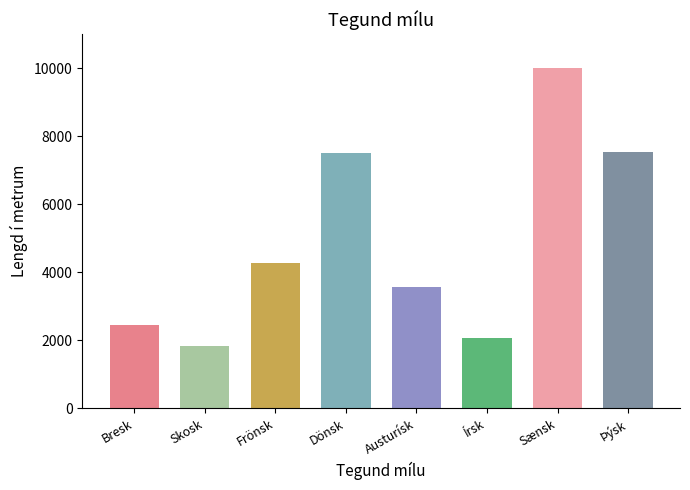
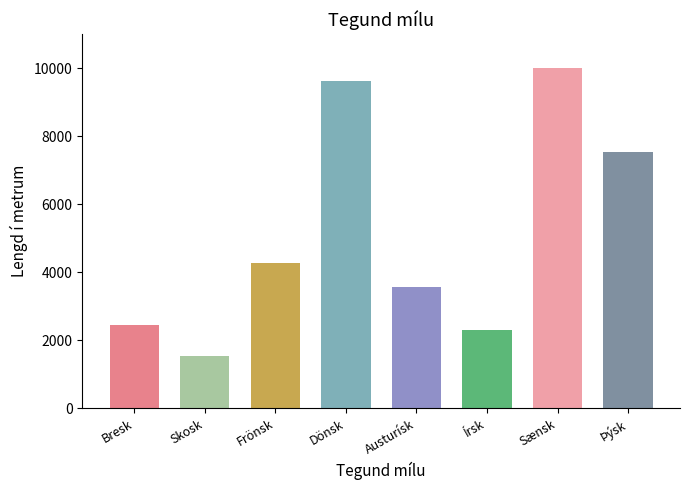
  {
    "Bresk": 2400,
-   "Skosk": 1800,
+   "Skosk": 1500,
    "Frönsk": 4300,
-   "Dönsk": 7500,
+   "Dönsk": 9600,
    "Austurísk": 3600,
-   "Írsk": 2000,
+   "Írsk": 2300,
    "Sænsk": 10000,
    "Þýsk": 7500
  }
